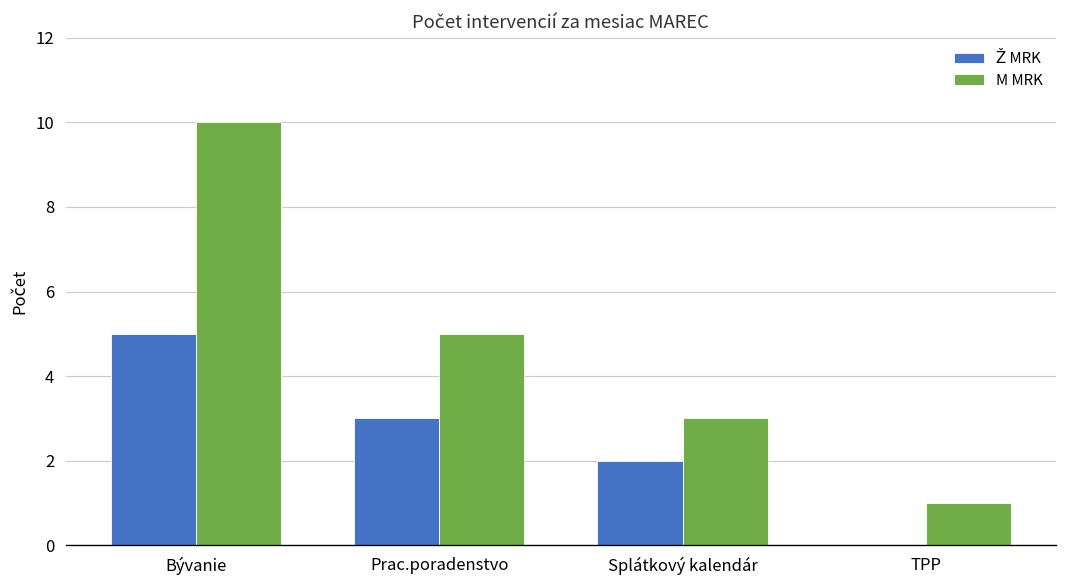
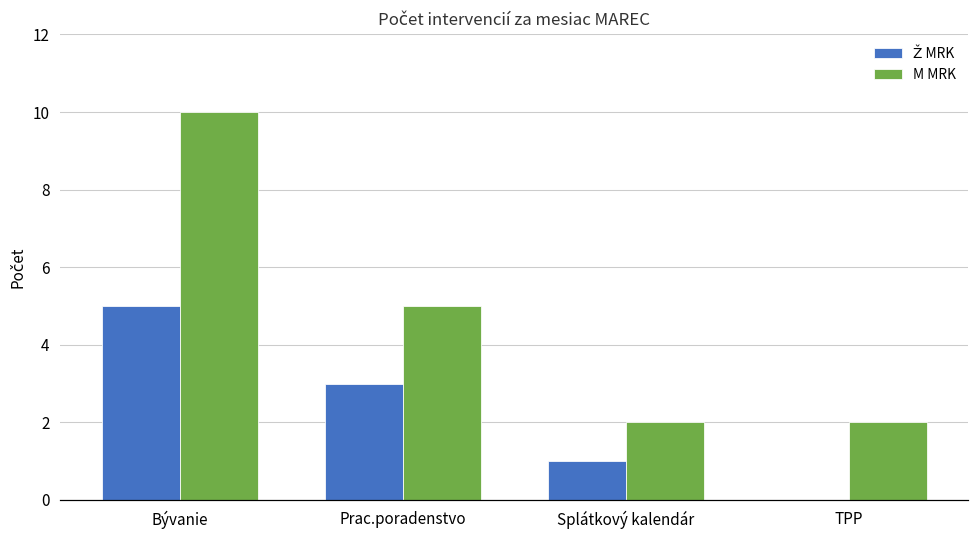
  {
    "Ž MRK": {
      "Bývanie": 5,
      "Prac.poradenstvo": 3,
-     "Splátkový kalendár": 2,
+     "Splátkový kalendár": 1,
      "TPP": 0
    },
    "M MRK": {
      "Bývanie": 10,
      "Prac.poradenstvo": 5,
-     "Splátkový kalendár": 3,
-     "TPP": 1
+     "Splátkový kalendár": 2,
+     "TPP": 2
    }
  }
